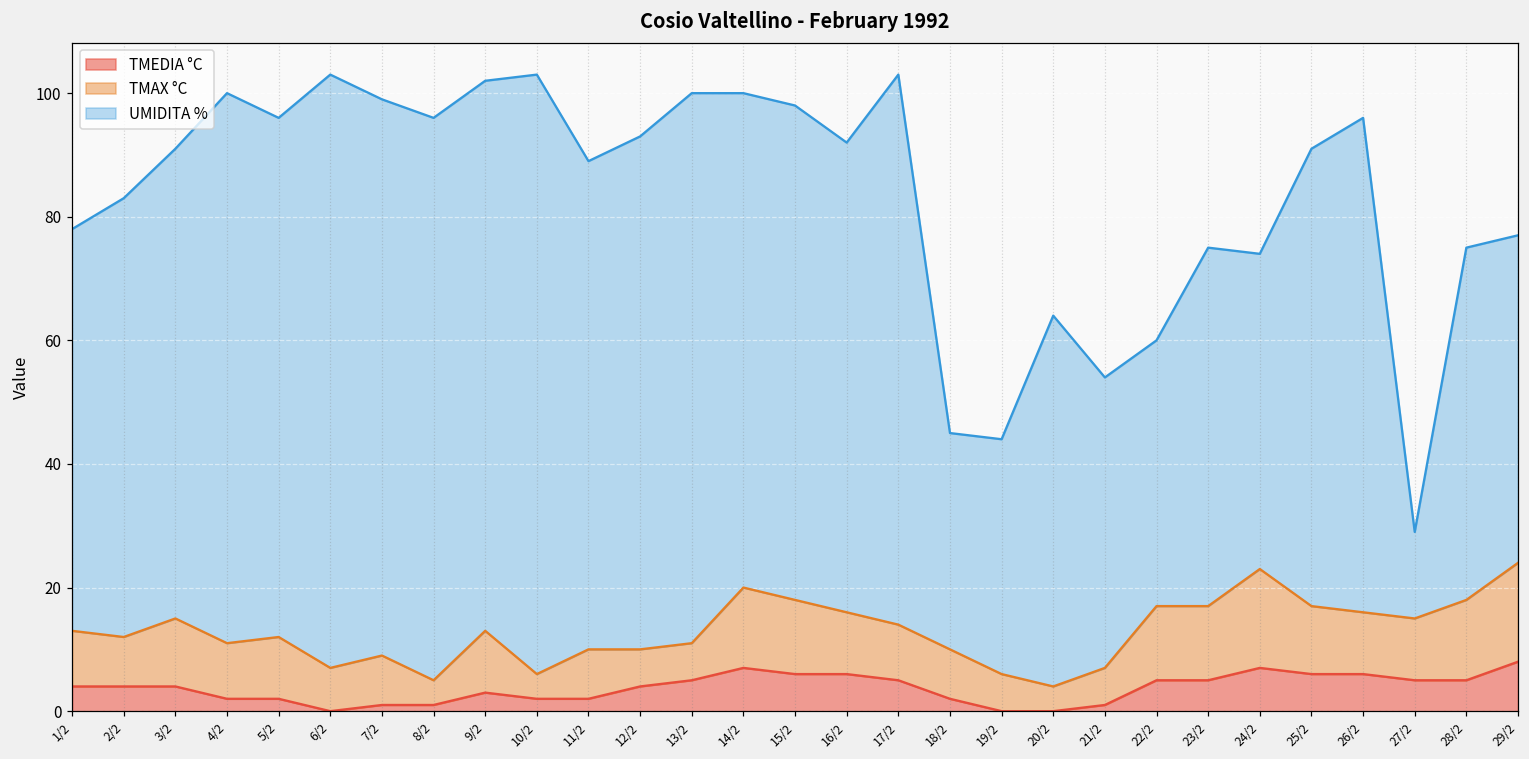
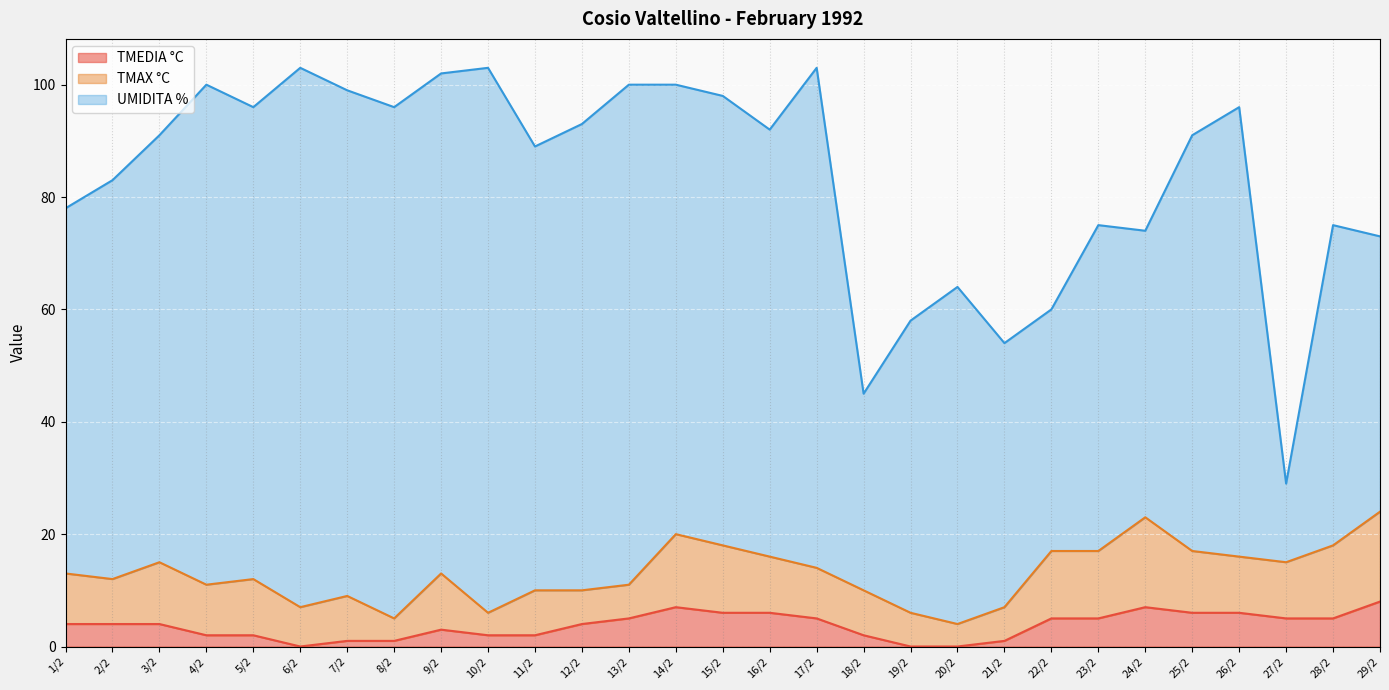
  {
    "UMIDITA %": {
      "1/2": 65,
      "2/2": 71,
      "3/2": 76,
      "4/2": 89,
      "5/2": 84,
      "6/2": 96,
      "7/2": 90,
      "8/2": 91,
      "9/2": 89,
      "10/2": 97,
      "11/2": 79,
      "12/2": 83,
      "13/2": 89,
      "14/2": 80,
      "15/2": 80,
      "16/2": 76,
      "17/2": 89,
      "18/2": 35,
-     "19/2": 38,
+     "19/2": 52,
      "20/2": 60,
      "21/2": 47,
      "22/2": 43,
      "23/2": 58,
      "24/2": 51,
      "25/2": 74,
      "26/2": 80,
      "27/2": 14,
      "28/2": 57,
-     "29/2": 53
+     "29/2": 49
    }
  }
